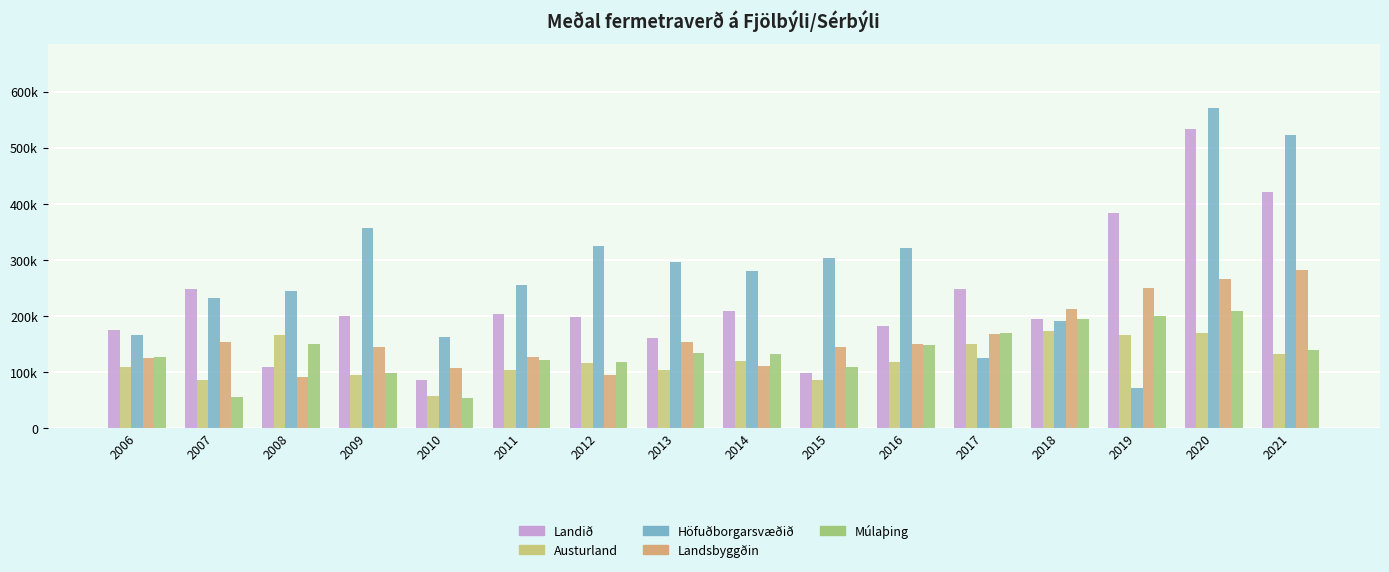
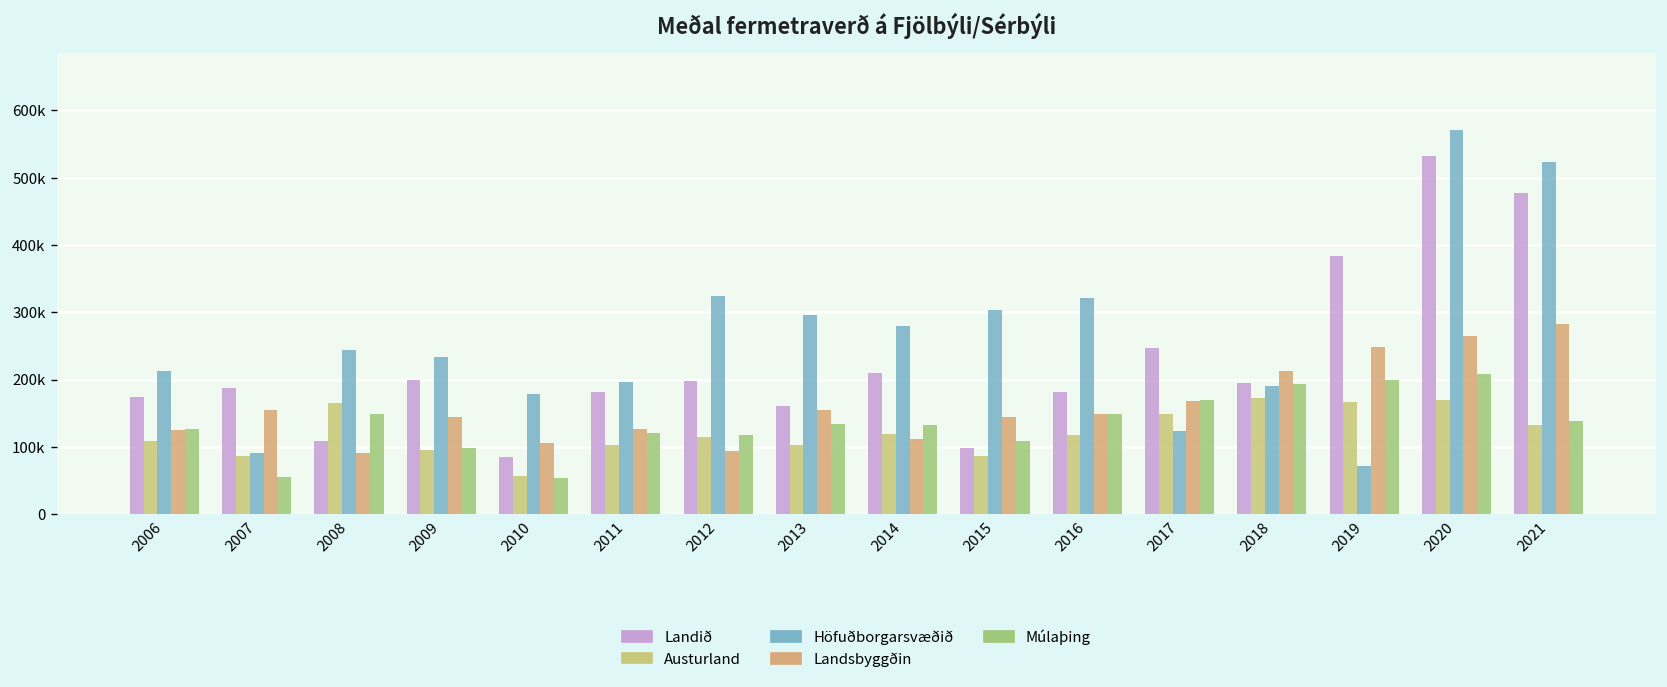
  {
    "Landið": {
      "2006": 170000,
-     "2007": 250000,
+     "2007": 190000,
      "2008": 110000,
      "2009": 200000,
      "2010": 90000,
-     "2011": 200000,
+     "2011": 180000,
      "2012": 200000,
      "2013": 160000,
      "2014": 210000,
      "2015": 100000,
      "2016": 180000,
      "2017": 250000,
      "2018": 200000,
      "2019": 380000,
      "2020": 530000,
-     "2021": 420000
+     "2021": 480000
    },
    "Höfuðborgarsvæðið": {
-     "2006": 170000,
-     "2007": 230000,
+     "2006": 210000,
+     "2007": 90000,
      "2008": 240000,
-     "2009": 360000,
-     "2010": 160000,
-     "2011": 250000,
+     "2009": 230000,
+     "2010": 180000,
+     "2011": 200000,
      "2012": 320000,
      "2013": 300000,
      "2014": 280000,
      "2015": 300000,
      "2016": 320000,
      "2017": 120000,
      "2018": 190000,
      "2019": 70000,
      "2020": 570000,
      "2021": 520000
    }
  }
